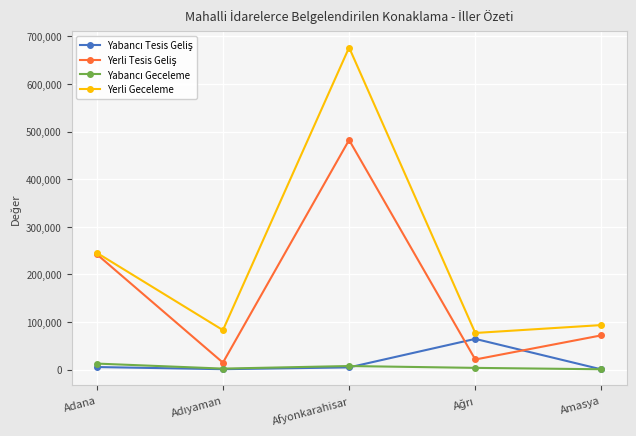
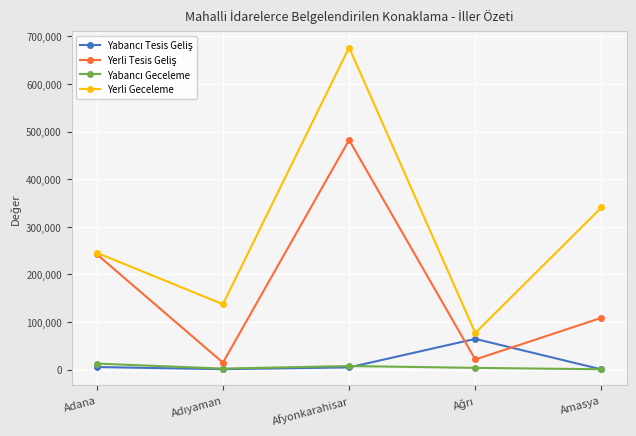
  {
    "Yabancı Tesis Geliş": {
      "Adana": "10,000",
      "Ağrı": "60,000"
    },
    "Yerli Tesis Geliş": {
      "Adıyaman": "10,000",
      "Afyonkarahisar": "480,000",
      "Ağrı": "20,000",
-     "Amasya": "70,000"
+     "Amasya": "110,000"
    },
    "Yabancı Geceleme": {
      "Adana": "10,000",
      "Ağrı": "0"
    },
    "Yerli Geceleme": {
-     "Adıyaman": "80,000",
+     "Adıyaman": "140,000",
      "Afyonkarahisar": "680,000",
      "Ağrı": "80,000",
-     "Amasya": "90,000"
+     "Amasya": "340,000"
    }
  }
